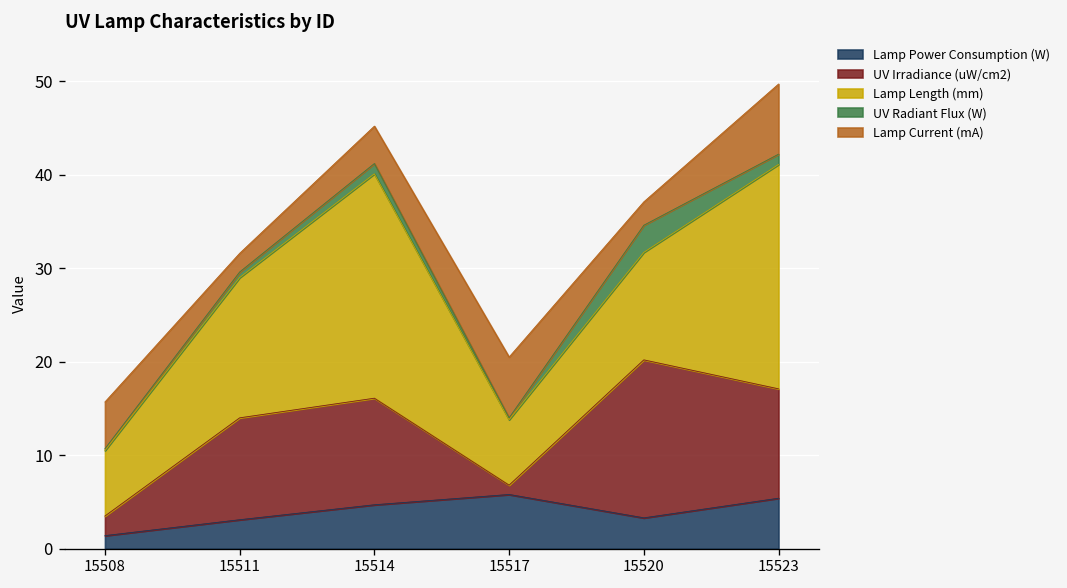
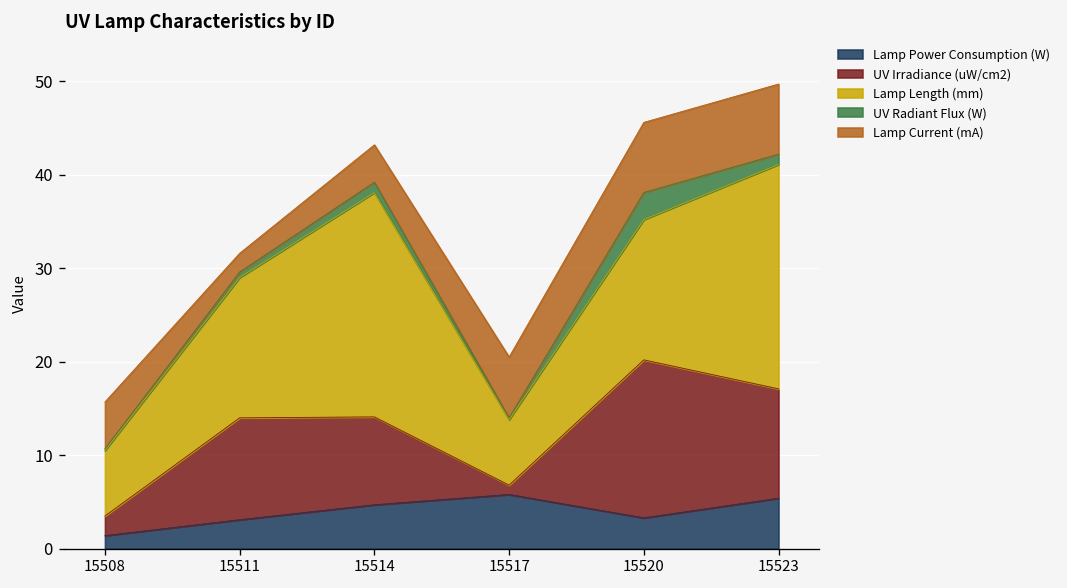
  {
    "Lamp Power Consumption (W)": {
      "15508": 1,
      "15511": 3,
      "15514": 5,
      "15517": 6,
      "15520": 3,
      "15523": 5
    },
    "UV Irradiance (uW/cm2)": {
      "15508": 2,
      "15511": 11,
-     "15514": 11,
+     "15514": 9,
      "15517": 1,
      "15520": 17,
      "15523": 12
    },
    "Lamp Length (mm)": {
      "15511": 15,
      "15514": 24,
-     "15520": 12,
+     "15520": 15,
      "15523": 24
    },
    "UV Radiant Flux (W)": {
      "15511": 1,
      "15514": 1,
      "15520": 3,
      "15523": 1
    },
    "Lamp Current (mA)": {
      "15508": 5,
      "15511": 2,
      "15514": 4,
      "15517": 7,
-     "15520": 3,
+     "15520": 8,
      "15523": 8
    }
  }
